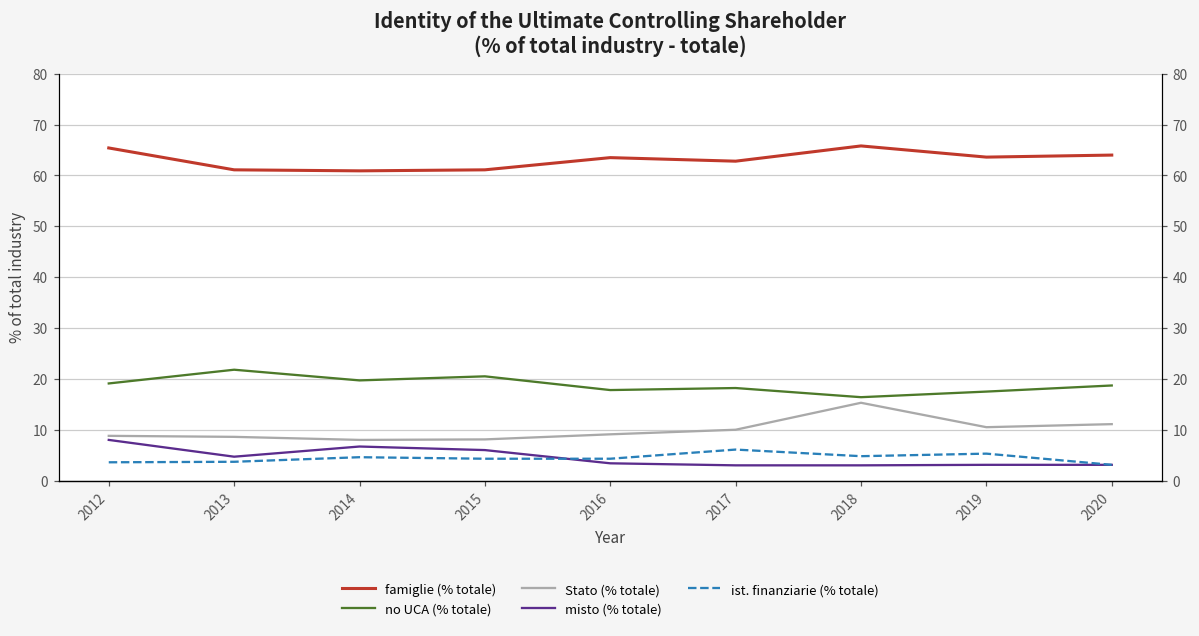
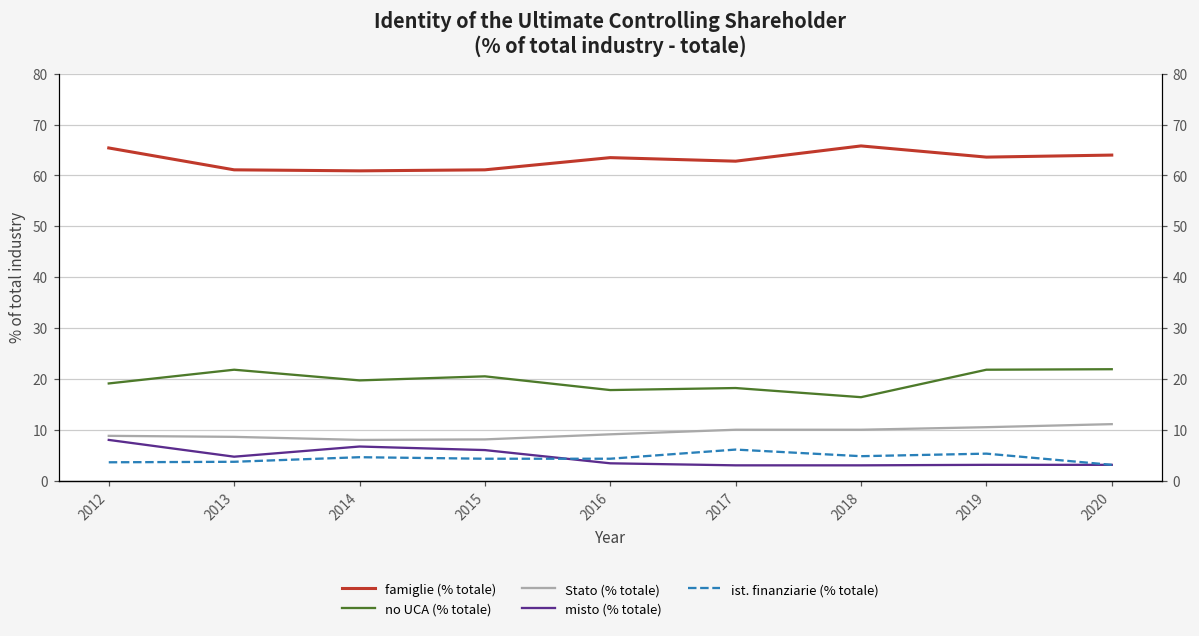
  {
    "famiglie (% totale)": {
      "2012": 65,
      "2013": 61,
      "2014": 61,
      "2015": 61,
      "2016": 64,
      "2017": 63,
      "2018": 66,
      "2019": 64,
      "2020": 64
    },
    "no UCA (% totale)": {
      "2012": 19,
      "2013": 22,
      "2014": 20,
      "2015": 21,
      "2016": 18,
      "2017": 18,
      "2018": 16,
-     "2019": 18,
-     "2020": 19
+     "2019": 22,
+     "2020": 22
    },
    "Stato (% totale)": {
      "2012": 9,
      "2013": 9,
      "2014": 8,
      "2015": 8,
      "2016": 9,
      "2017": 10,
-     "2018": 15,
+     "2018": 10,
      "2019": 11,
      "2020": 11
    },
    "misto (% totale)": {
      "2012": 8,
      "2013": 5,
      "2014": 7,
      "2015": 6,
      "2016": 3,
      "2017": 3,
      "2018": 3,
      "2019": 3
    },
    "ist. finanziarie (% totale)": {
      "2012": 4,
      "2013": 4,
      "2014": 5,
      "2015": 4,
      "2016": 4,
      "2017": 6,
      "2018": 5,
      "2019": 5
    }
  }
